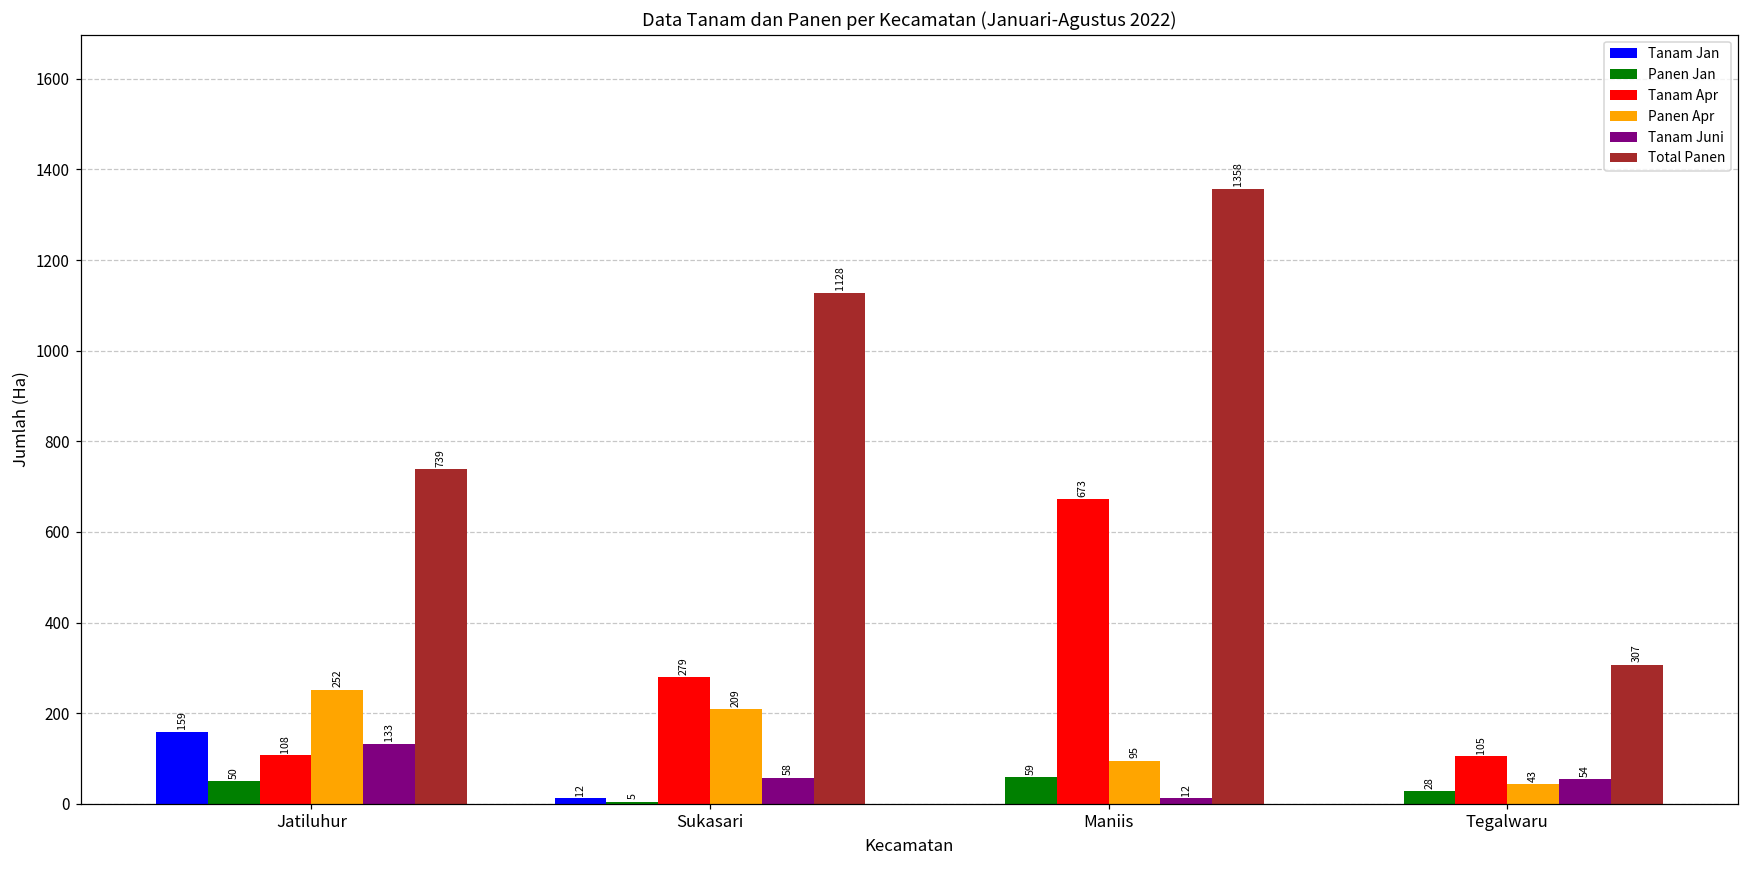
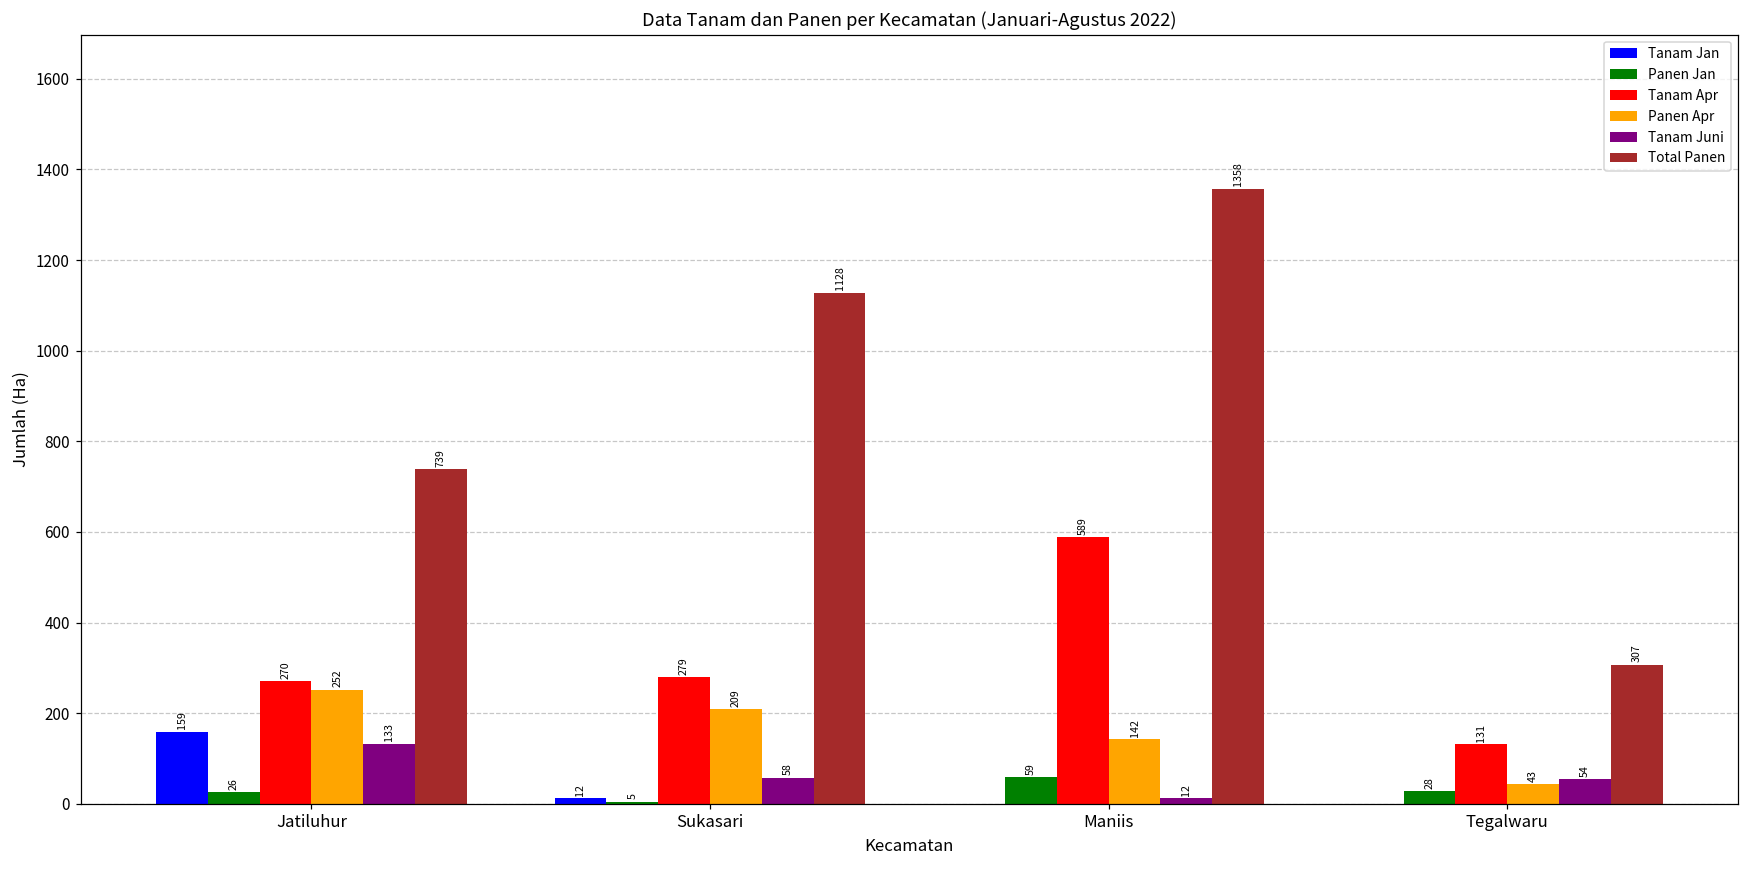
  {
    "Tanam Jan": {
      "Jatiluhur": 159,
      "Sukasari": 12
    },
    "Panen Jan": {
-     "Jatiluhur": 50,
+     "Jatiluhur": 26,
      "Sukasari": 5,
      "Maniis": 59,
      "Tegalwaru": 28
    },
    "Tanam Apr": {
-     "Jatiluhur": 108,
+     "Jatiluhur": 270,
      "Sukasari": 279,
-     "Maniis": 673,
-     "Tegalwaru": 105
+     "Maniis": 589,
+     "Tegalwaru": 131
    },
    "Panen Apr": {
      "Jatiluhur": 252,
      "Sukasari": 209,
-     "Maniis": 95,
+     "Maniis": 142,
      "Tegalwaru": 43
    },
    "Tanam Juni": {
      "Jatiluhur": 133,
      "Sukasari": 58,
      "Maniis": 12,
      "Tegalwaru": 54
    },
    "Total Panen": {
      "Jatiluhur": 739,
      "Sukasari": 1128,
      "Maniis": 1358,
      "Tegalwaru": 307
    }
  }
